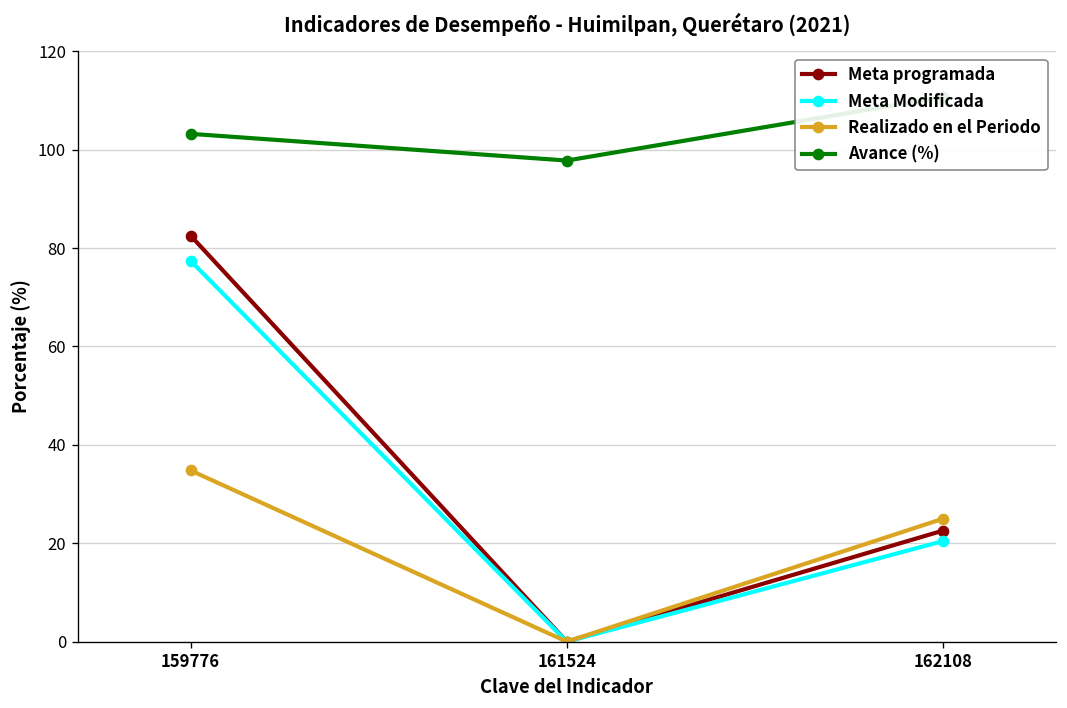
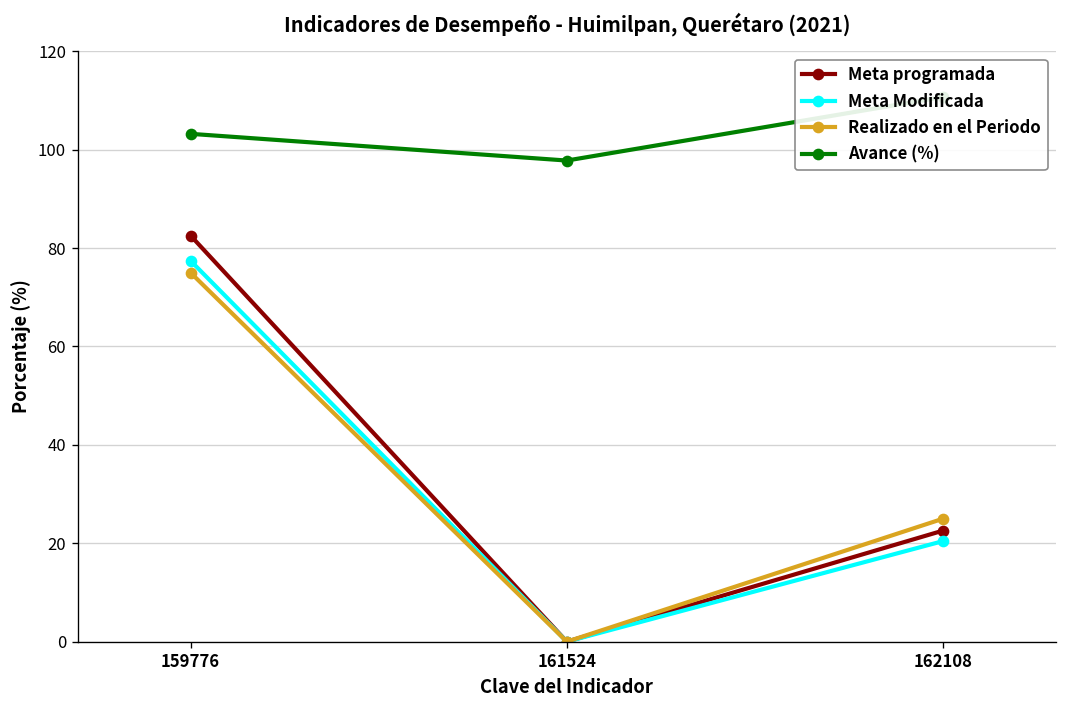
  {
    "Meta programada": {
      "159776": 83,
      "162108": 23
    },
    "Meta Modificada": {
      "159776": 77,
      "162108": 20
    },
    "Realizado en el Periodo": {
-     "159776": 35,
+     "159776": 75,
      "162108": 25
    },
    "Avance (%)": {
      "159776": 103,
      "161524": 98
    }
  }
